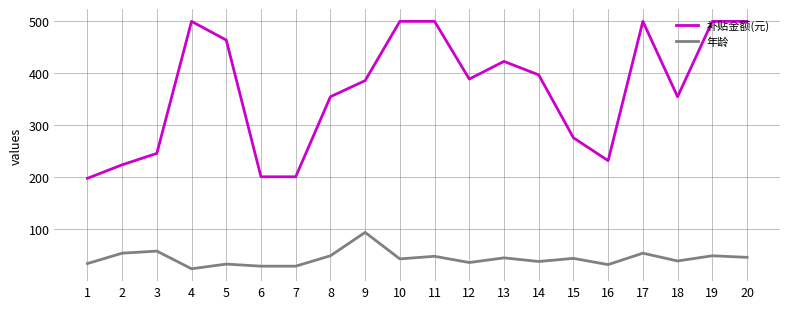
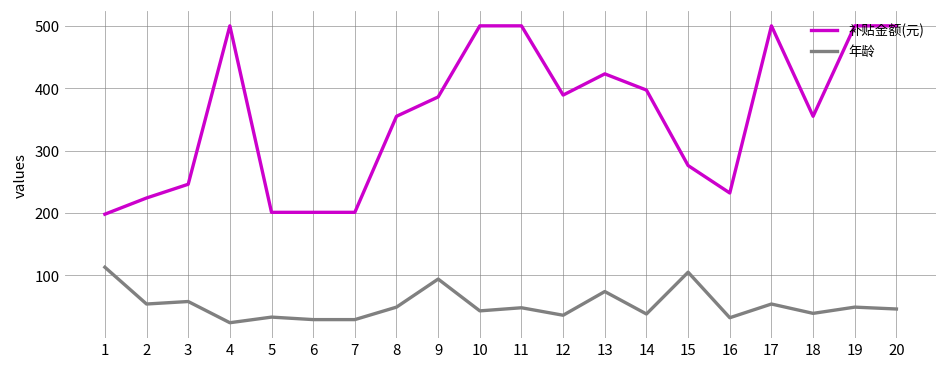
  {
    "补贴金额(元)": {
      "1": 200,
      "2": 220,
      "3": 250,
      "4": 500,
-     "5": 460,
+     "5": 200,
      "6": 200,
      "7": 200,
      "8": 360,
      "9": 390,
      "10": 500,
      "11": 500,
      "12": 390,
      "13": 420,
      "14": 400,
      "15": 280,
      "16": 230,
      "17": 500,
      "18": 360,
      "19": 500,
      "20": 500
    },
    "年龄": {
-     "1": 30,
+     "1": 110,
      "2": 50,
      "3": 60,
      "4": 20,
      "5": 30,
      "6": 30,
      "7": 30,
      "8": 50,
      "9": 90,
      "10": 40,
      "11": 50,
      "12": 40,
-     "13": 50,
+     "13": 70,
      "14": 40,
-     "15": 40,
+     "15": 110,
      "16": 30,
      "17": 50,
      "18": 40,
      "19": 50,
      "20": 50
    }
  }
